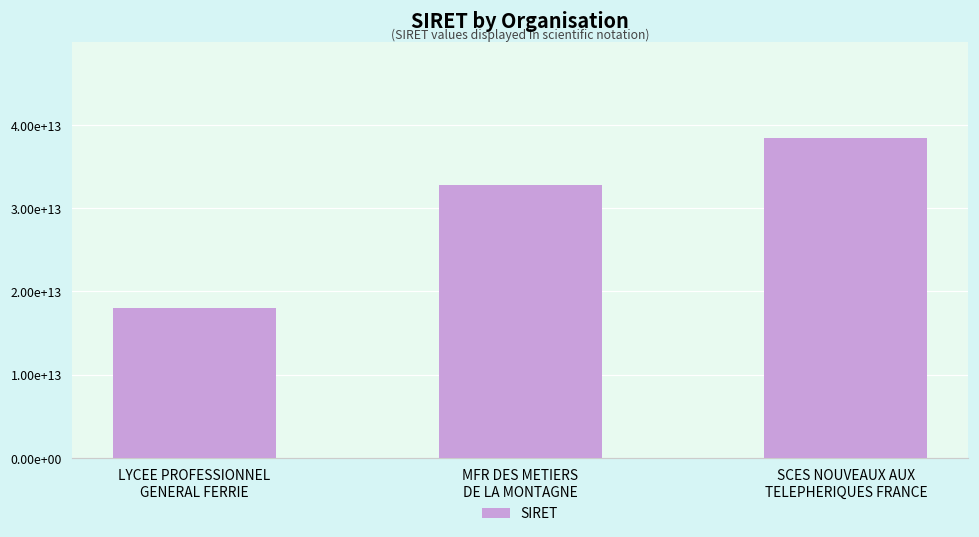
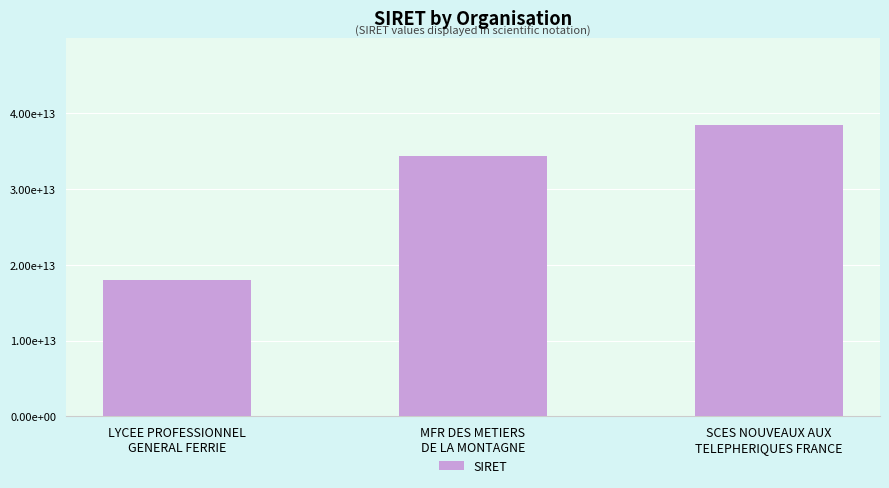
  {
    "LYCEE PROFESSIONNEL GENERAL FERRIE": 18000000000000,
-   "MFR DES METIERS DE LA MONTAGNE": 33000000000000,
+   "MFR DES METIERS DE LA MONTAGNE": 34000000000000,
    "SCES NOUVEAUX AUX TELEPHERIQUES FRANCE": 38000000000000
  }
